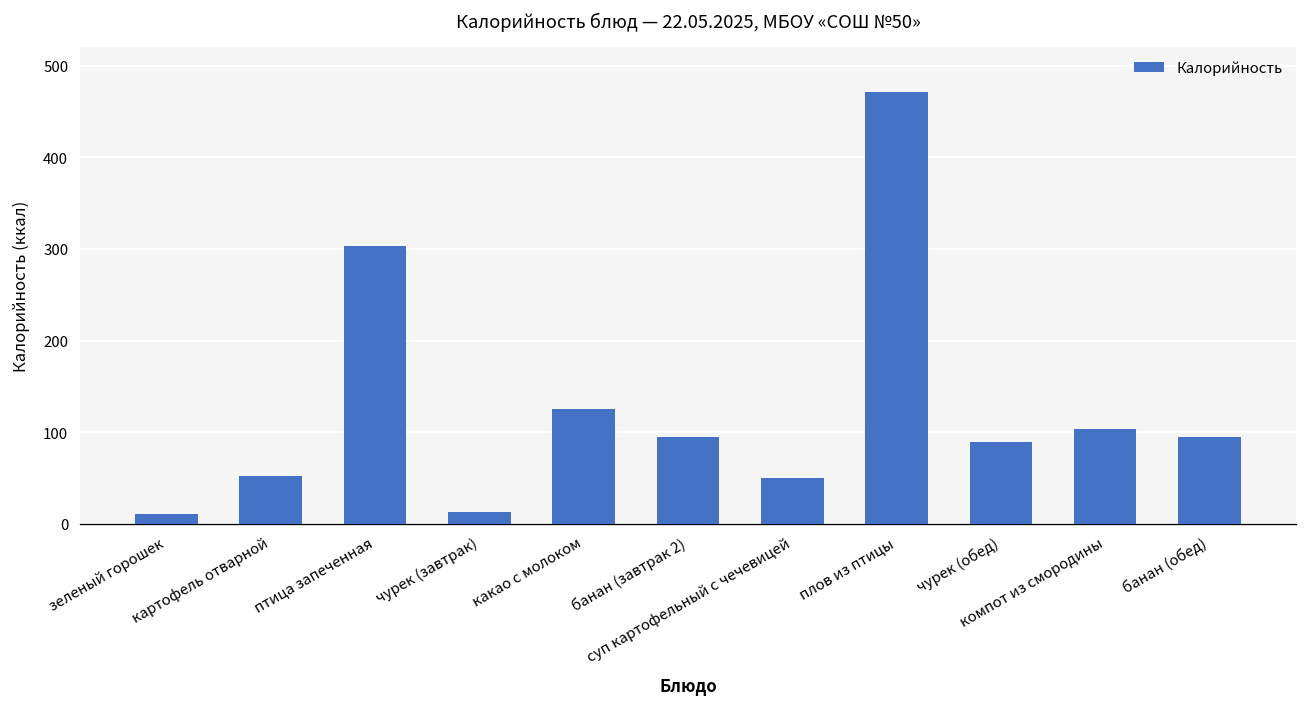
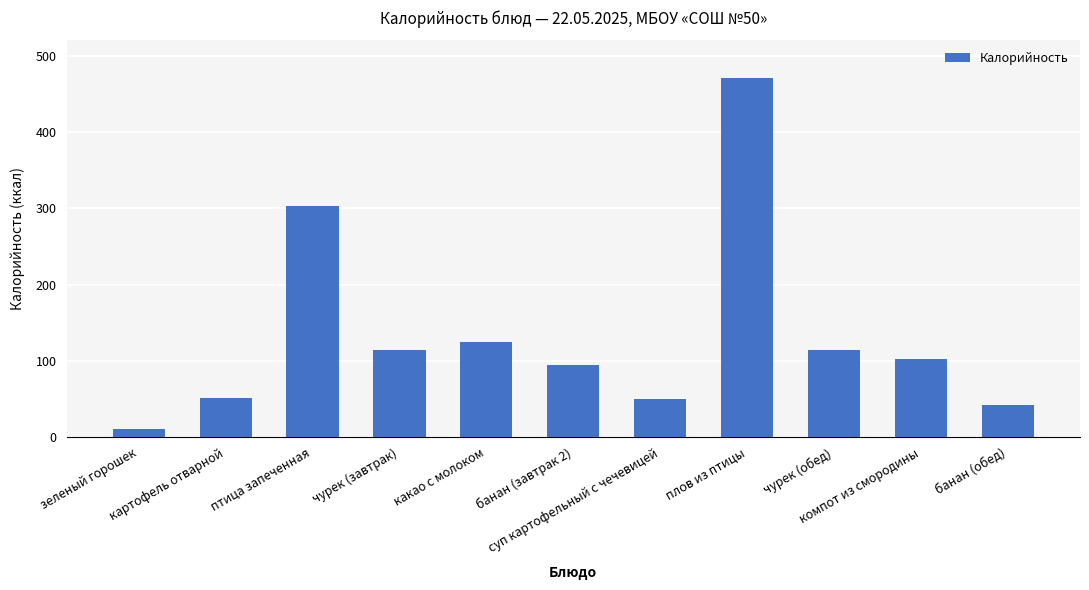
  {
    "зеленый горошек": 10,
    "картофель отварной": 50,
    "птица запеченная": 300,
-   "чурек (завтрак)": 10,
+   "чурек (завтрак)": 110,
    "какао с молоком": 130,
    "банан (завтрак 2)": 100,
    "суп картофельный с чечевицей": 50,
    "плов из птицы": 470,
-   "чурек (обед)": 90,
+   "чурек (обед)": 110,
    "компот из смородины": 100,
-   "банан (обед)": 100
+   "банан (обед)": 40
  }
